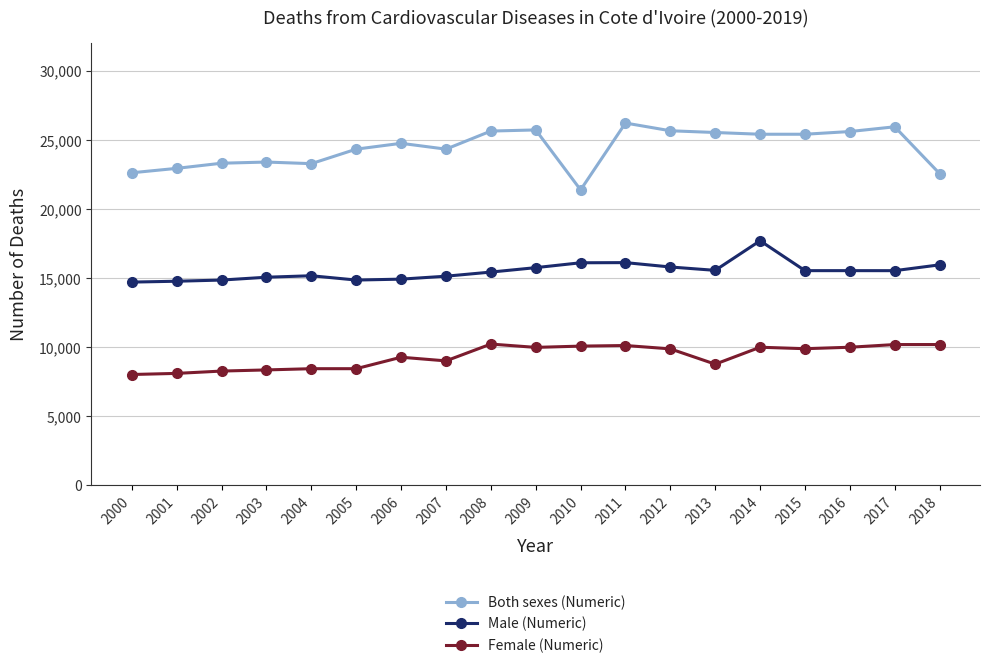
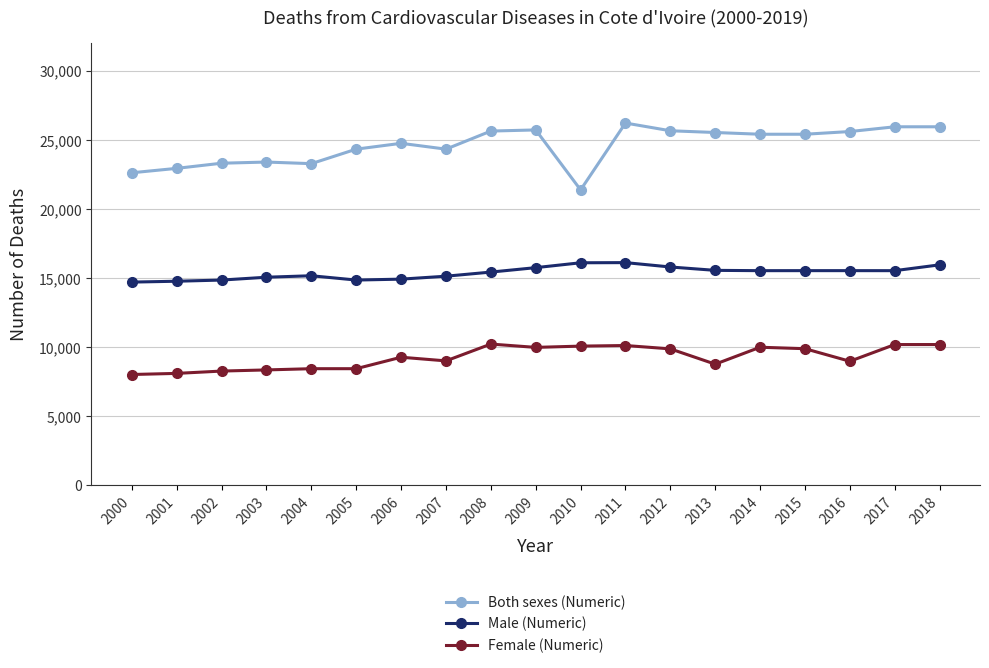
  {
    "Both sexes (Numeric)": {
      "2000": "22,600",
      "2001": "22,900",
      "2002": "23,300",
      "2003": "23,400",
      "2004": "23,300",
      "2005": "24,300",
      "2006": "24,700",
      "2007": "24,300",
      "2008": "25,600",
      "2009": "25,700",
      "2010": "21,400",
      "2011": "26,200",
      "2012": "25,600",
      "2013": "25,500",
      "2014": "25,400",
      "2015": "25,400",
      "2016": "25,600",
      "2017": "25,900",
-     "2018": "22,500"
+     "2018": "25,900"
    },
    "Male (Numeric)": {
      "2000": "14,700",
      "2001": "14,800",
      "2002": "14,800",
      "2003": "15,000",
      "2004": "15,200",
      "2005": "14,800",
      "2006": "14,900",
      "2007": "15,100",
      "2008": "15,400",
      "2009": "15,700",
      "2010": "16,100",
      "2011": "16,100",
      "2012": "15,800",
      "2013": "15,500",
-     "2014": "17,700",
+     "2014": "15,500",
      "2015": "15,500",
      "2016": "15,500",
      "2017": "15,500",
      "2018": "15,900"
    },
    "Female (Numeric)": {
      "2000": "8,000",
      "2001": "8,100",
      "2002": "8,300",
      "2003": "8,300",
      "2004": "8,400",
      "2005": "8,400",
      "2006": "9,300",
      "2007": "9,000",
      "2008": "10,200",
      "2009": "10,000",
      "2010": "10,100",
      "2011": "10,100",
      "2012": "9,900",
      "2013": "8,800",
      "2014": "10,000",
      "2015": "9,900",
-     "2016": "10,000",
+     "2016": "9,000",
      "2017": "10,200",
      "2018": "10,200"
    }
  }
